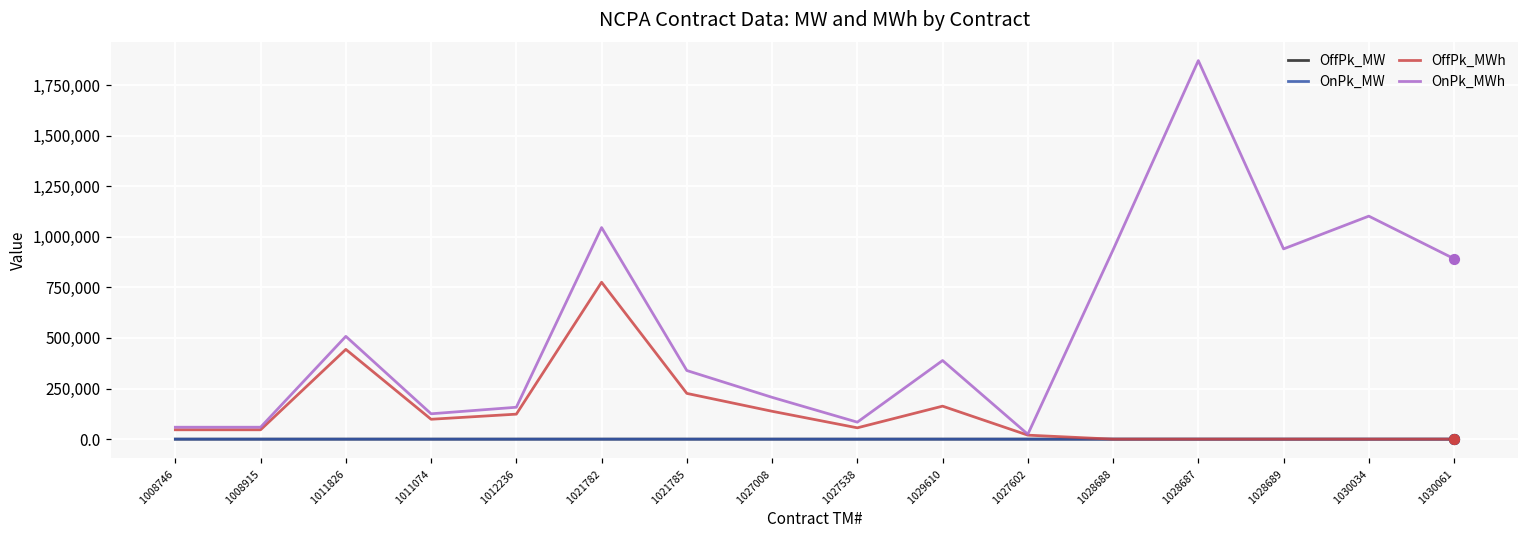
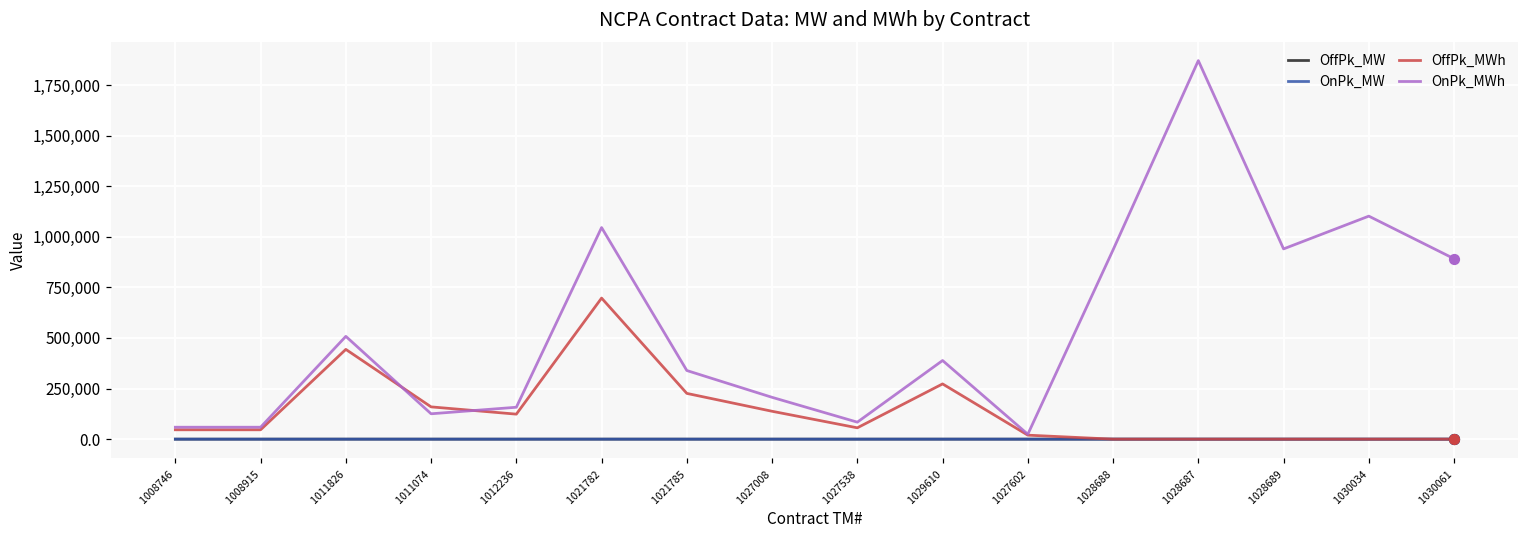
  {
    "OnPk_MW": {
      "1008746": "0",
      "1008915": "0",
      "1011826": "0",
      "1011074": "0",
      "1012236": "0",
      "1021782": "0",
      "1021785": "0",
      "1027008": "0",
      "1027538": "0",
      "1029610": "0",
      "1027602": "0"
    },
    "OffPk_MWh": {
      "1011826": "440,000",
-     "1011074": "100,000",
+     "1011074": "160,000",
      "1012236": "120,000",
-     "1021782": "780,000",
+     "1021782": "700,000",
      "1021785": "230,000",
      "1027008": "140,000",
      "1027538": "60,000",
-     "1029610": "160,000"
+     "1029610": "270,000"
    }
  }
